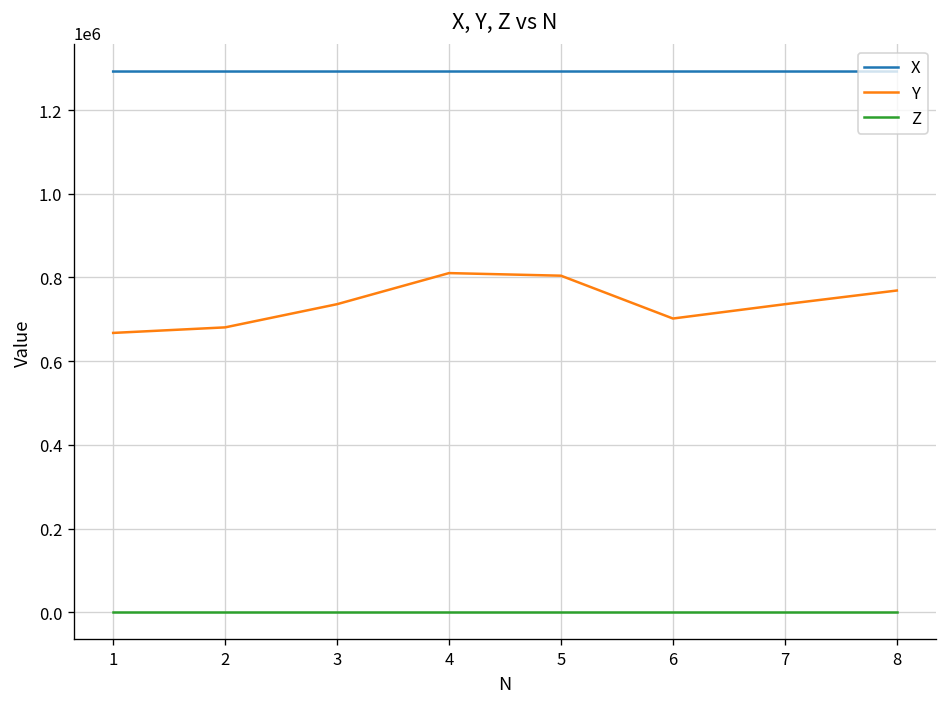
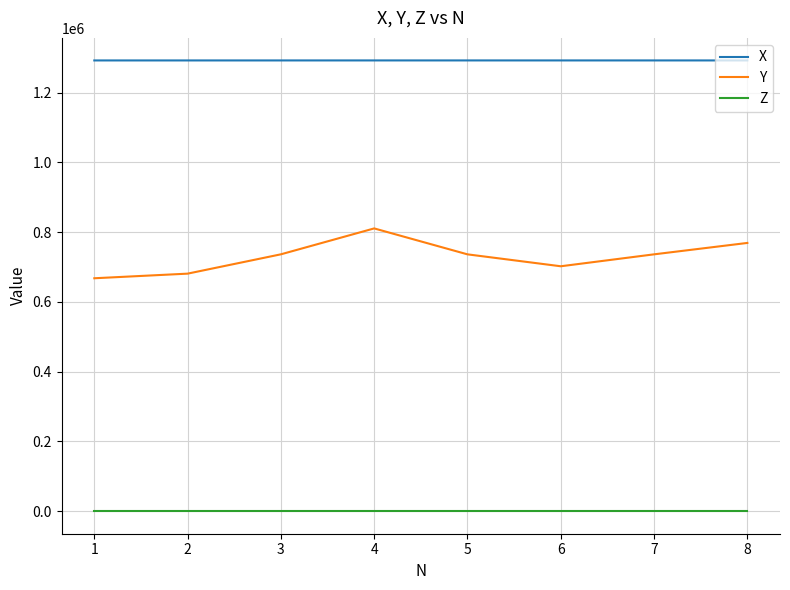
  {
    "X": {
      "1": 1290000,
      "2": 1290000,
      "3": 1290000,
      "4": 1290000,
      "5": 1290000,
      "6": 1290000,
      "7": 1290000
    },
    "Y": {
      "1": 670000,
      "2": 680000,
      "3": 740000,
      "4": 810000,
-     "5": 800000,
+     "5": 740000,
      "6": 700000,
      "7": 740000,
      "8": 770000
    },
    "Z": {
      "1": 0,
      "2": 0,
      "3": 0,
      "4": 0,
      "5": 0,
      "6": 0,
      "7": 0,
      "8": 0
    }
  }
